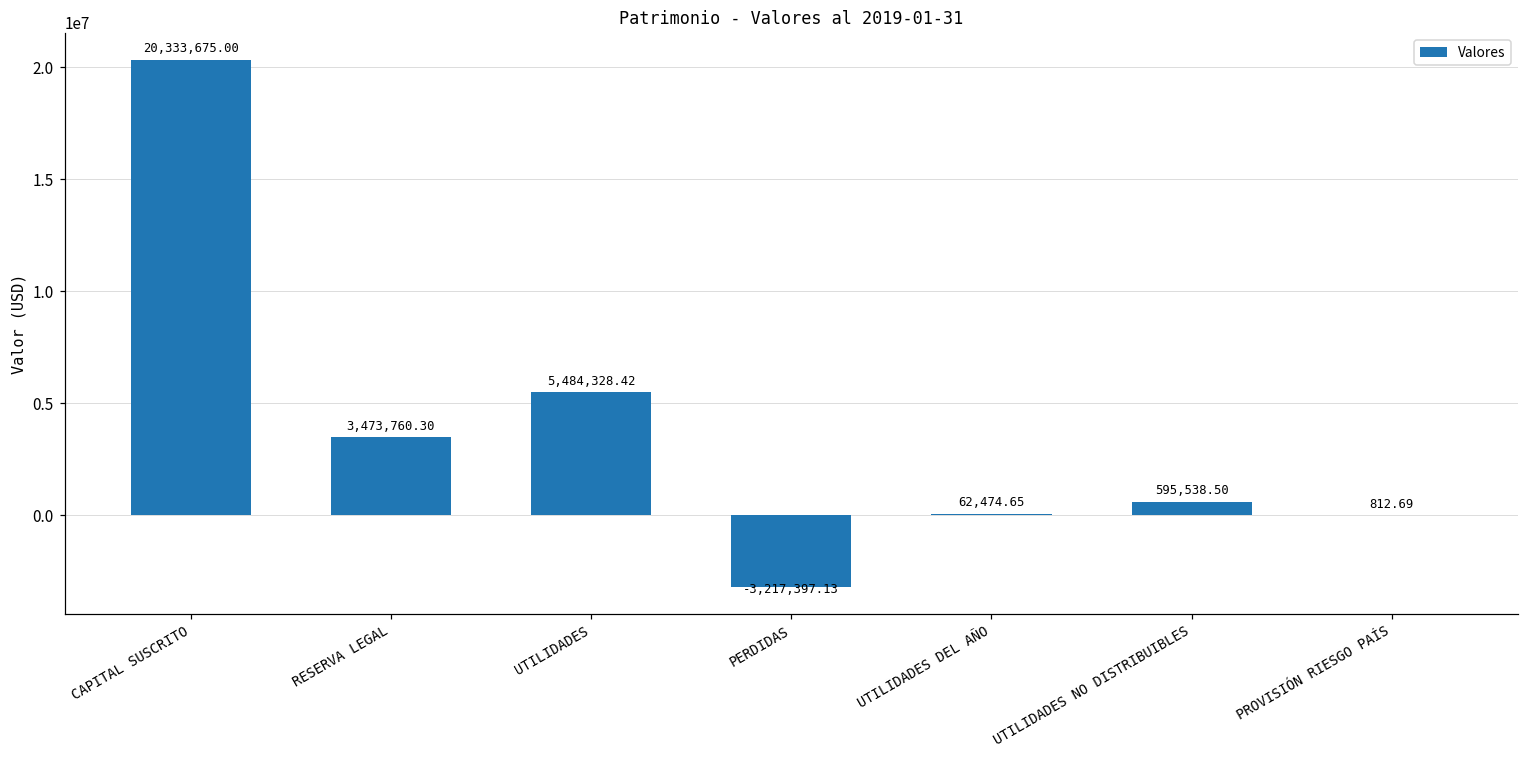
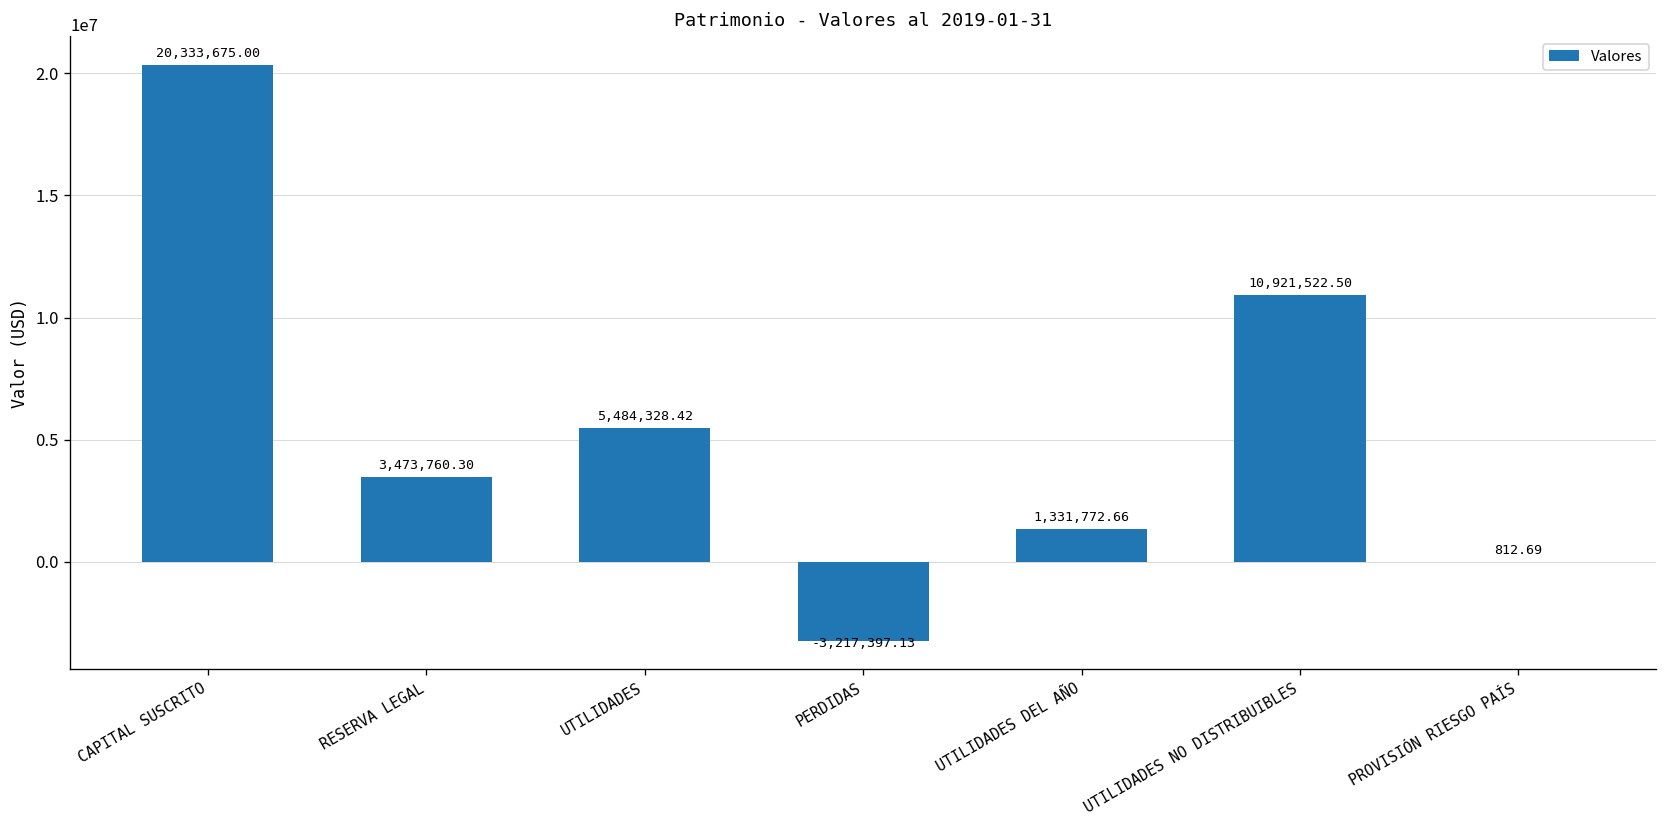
  {
    "CAPITAL SUSCRITO": "20,333,675.00",
    "RESERVA LEGAL": "3,473,760.30",
    "UTILIDADES": "5,484,328.42",
    "PERDIDAS": "-3,217,397.13",
-   "UTILIDADES DEL AÑO": "62,474.65",
-   "UTILIDADES NO DISTRIBUIBLES": "595,538.50",
+   "UTILIDADES DEL AÑO": "1,331,772.66",
+   "UTILIDADES NO DISTRIBUIBLES": "10,921,522.50",
    "PROVISIÓN RIESGO PAÍS": "812.69"
  }
